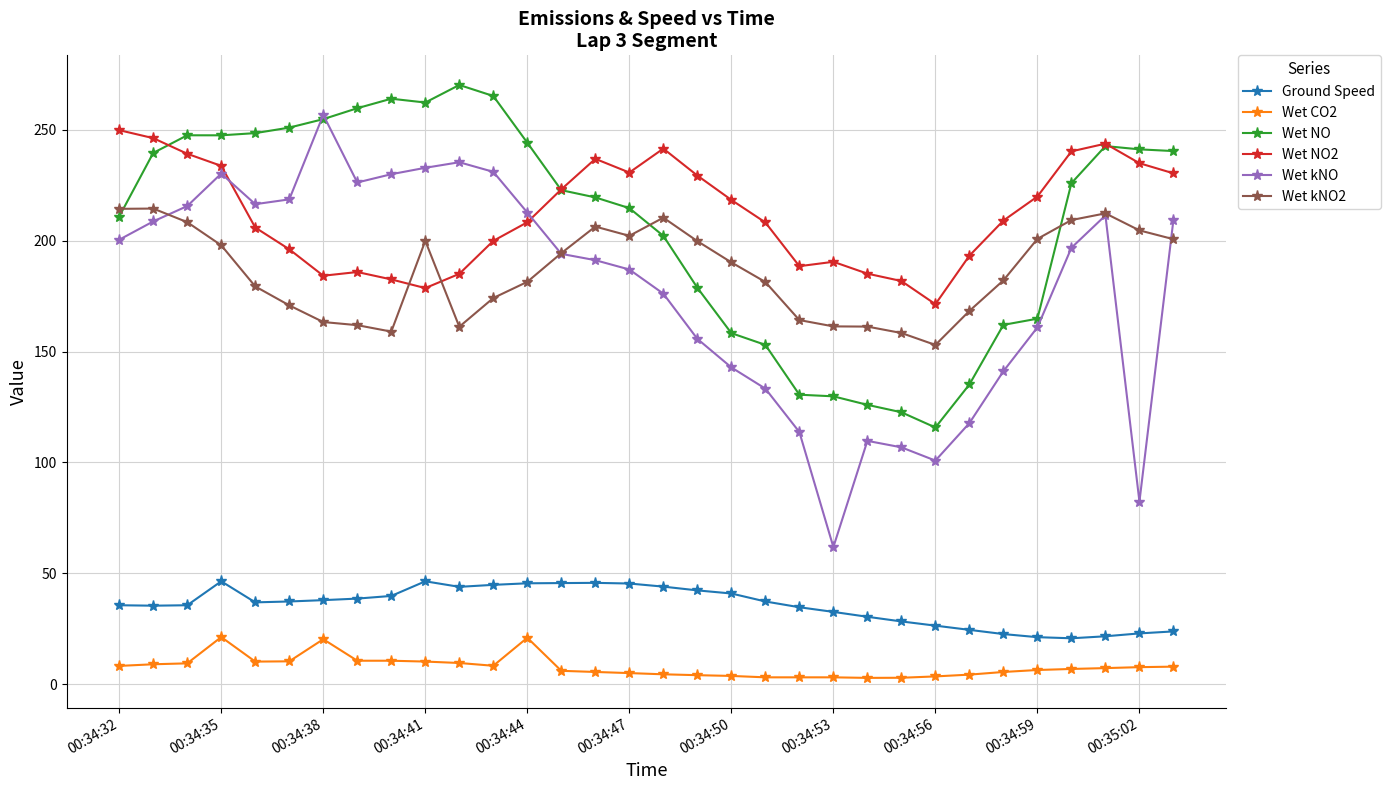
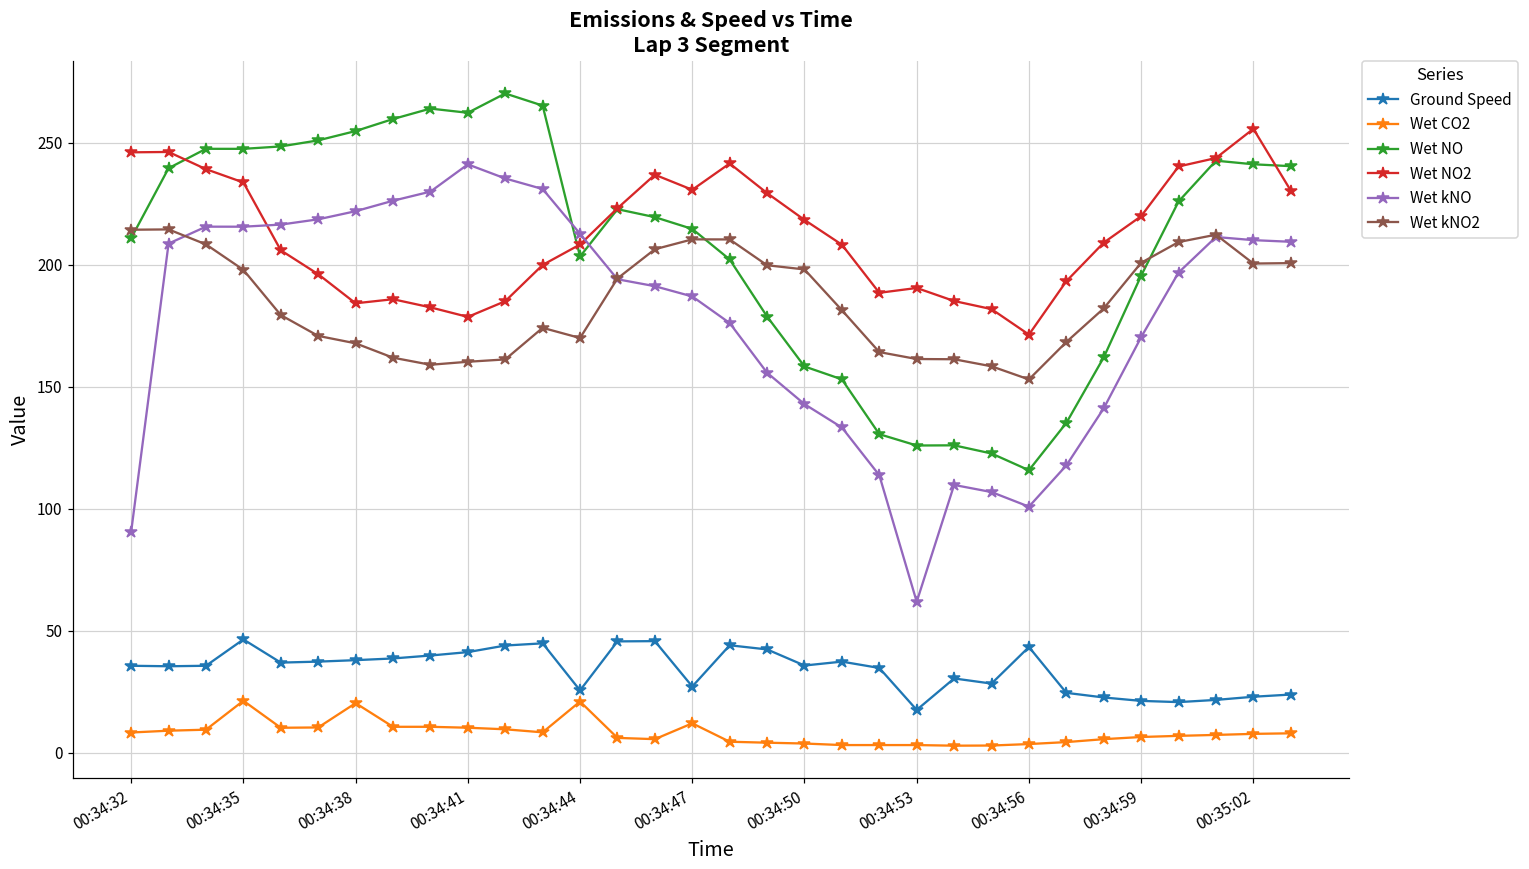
  {
    "Ground Speed": {
      "00:34:32": 36,
      "00:34:35": 46,
      "00:34:38": 38,
-     "00:34:41": 46,
-     "00:34:44": 46,
-     "00:34:47": 45,
-     "00:34:50": 41,
-     "00:34:53": 33,
-     "00:34:56": 26,
+     "00:34:41": 41,
+     "00:34:44": 26,
+     "00:34:47": 27,
+     "00:34:50": 36,
+     "00:34:53": 18,
+     "00:34:56": 43,
      "00:34:59": 21,
      "00:35:02": 23
    },
    "Wet CO2": {
      "00:34:32": 8,
      "00:34:35": 21,
      "00:34:38": 20,
      "00:34:41": 10,
      "00:34:44": 21,
-     "00:34:47": 5,
+     "00:34:47": 12,
      "00:34:50": 4,
      "00:34:53": 3,
      "00:34:56": 4,
      "00:34:59": 6,
      "00:35:02": 8
    },
    "Wet NO": {
      "00:34:32": 211,
      "00:34:35": 248,
      "00:34:38": 255,
      "00:34:41": 262,
-     "00:34:44": 244,
+     "00:34:44": 203,
      "00:34:47": 215,
      "00:34:50": 158,
-     "00:34:53": 130,
+     "00:34:53": 126,
      "00:34:56": 116,
-     "00:34:59": 165,
+     "00:34:59": 196,
      "00:35:02": 241
    },
    "Wet NO2": {
-     "00:34:32": 250,
+     "00:34:32": 246,
      "00:34:35": 234,
      "00:34:38": 184,
      "00:34:41": 179,
      "00:34:44": 208,
      "00:34:47": 231,
      "00:34:50": 218,
      "00:34:53": 191,
      "00:34:56": 171,
      "00:34:59": 220,
-     "00:35:02": 235
+     "00:35:02": 256
    },
    "Wet kNO": {
-     "00:34:32": 200,
-     "00:34:35": 230,
-     "00:34:38": 257,
-     "00:34:41": 233,
+     "00:34:32": 91,
+     "00:34:35": 216,
+     "00:34:38": 222,
+     "00:34:41": 241,
      "00:34:44": 213,
      "00:34:47": 187,
      "00:34:50": 143,
      "00:34:53": 62,
      "00:34:56": 101,
-     "00:34:59": 161,
-     "00:35:02": 82
+     "00:34:59": 170,
+     "00:35:02": 210
    },
    "Wet kNO2": {
      "00:34:32": 214,
      "00:34:35": 198,
-     "00:34:38": 163,
-     "00:34:41": 200,
-     "00:34:44": 181,
-     "00:34:47": 202,
-     "00:34:50": 190,
+     "00:34:38": 168,
+     "00:34:41": 160,
+     "00:34:44": 170,
+     "00:34:47": 210,
+     "00:34:50": 198,
      "00:34:53": 161,
      "00:34:56": 153,
      "00:34:59": 201,
-     "00:35:02": 205
+     "00:35:02": 201
    }
  }
